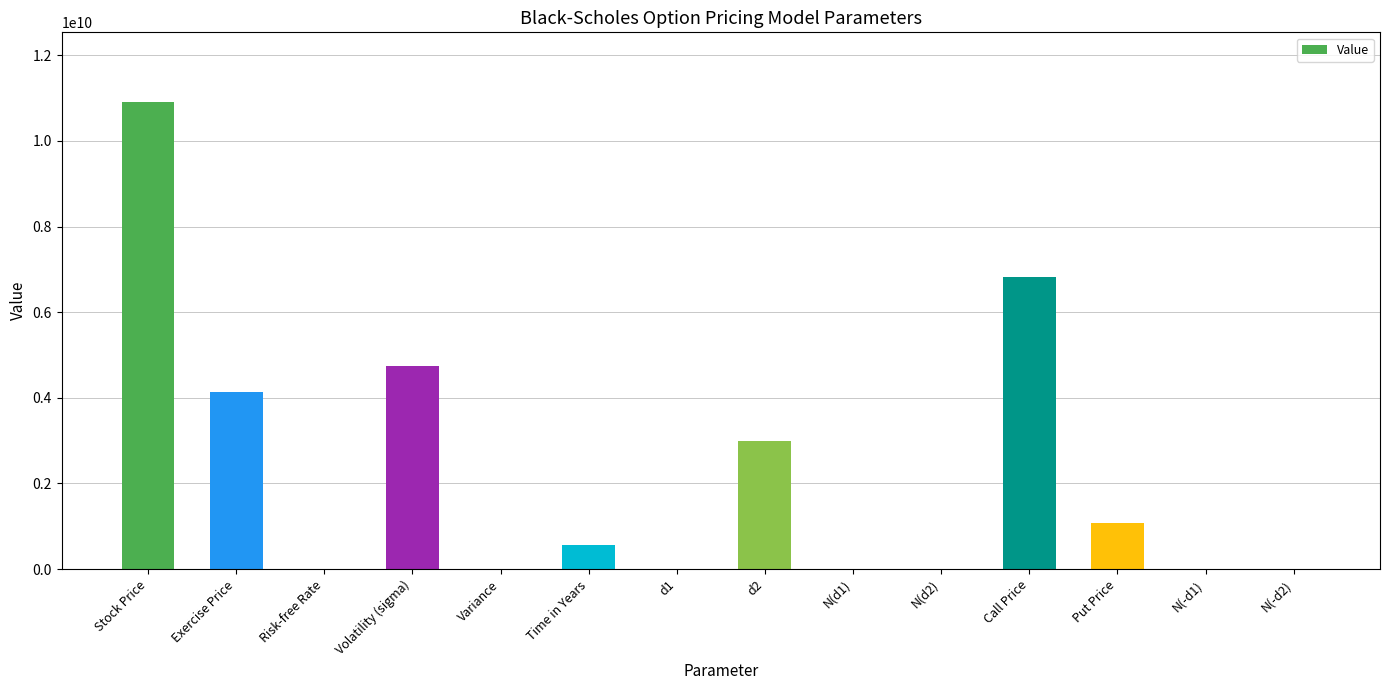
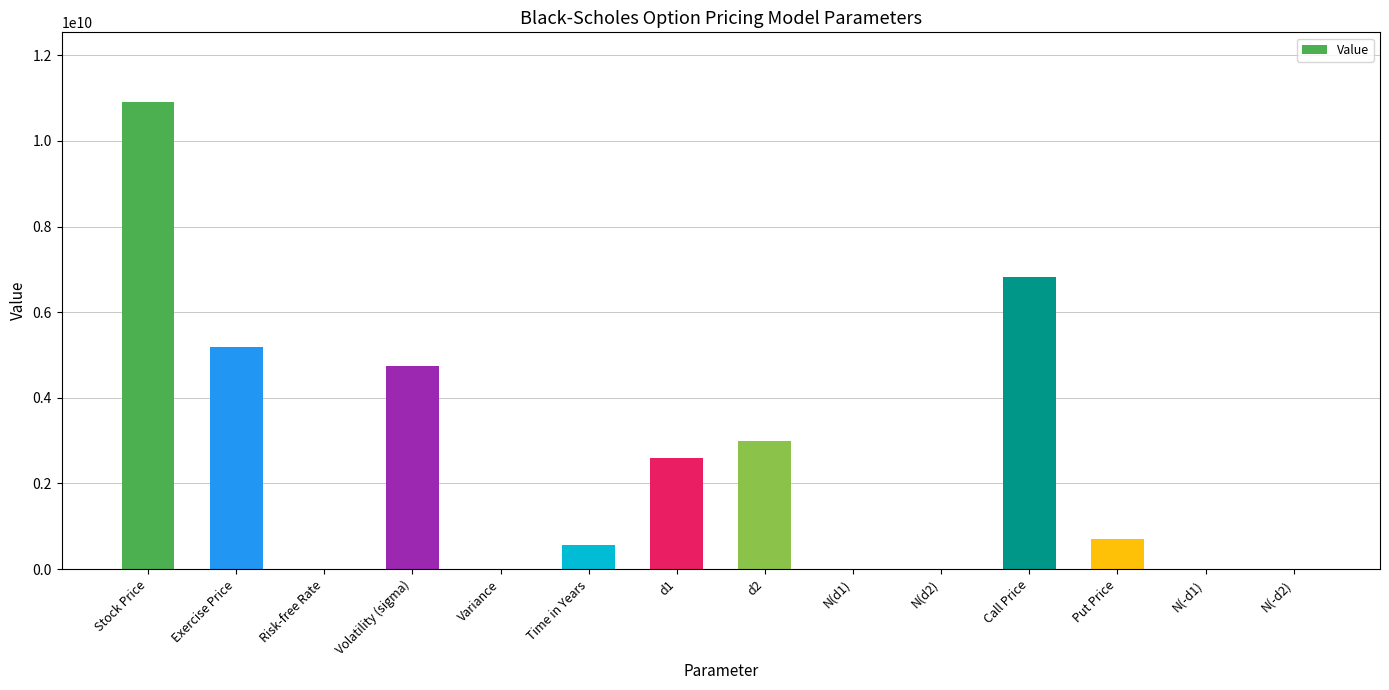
  {
    "Stock Price": 10900000000,
-   "Exercise Price": 4100000000,
+   "Exercise Price": 5200000000,
    "Volatility (sigma)": 4700000000,
    "Time in Years": 600000000,
-   "d1": 0,
+   "d1": 2600000000,
    "d2": 3000000000,
    "Call Price": 6800000000,
-   "Put Price": 1100000000
+   "Put Price": 700000000
  }
